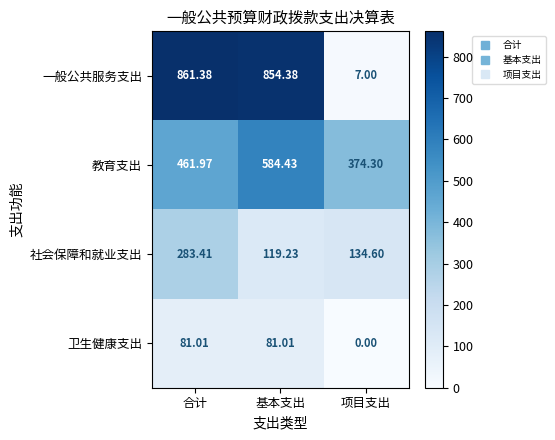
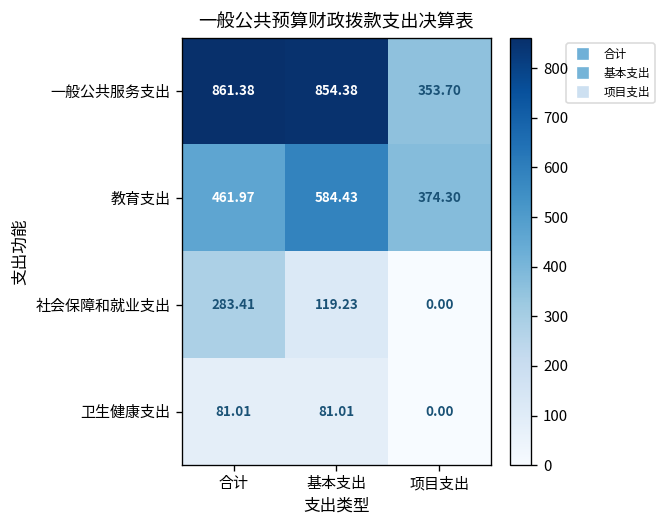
  {
    "一般公共服务支出": {
      "合计": 861.38,
      "基本支出": 854.38,
-     "项目支出": 7.00
+     "项目支出": 353.70
    },
    "教育支出": {
      "合计": 461.97,
      "基本支出": 584.43,
      "项目支出": 374.30
    },
    "社会保障和就业支出": {
      "合计": 283.41,
      "基本支出": 119.23,
-     "项目支出": 134.60
+     "项目支出": 0.00
    },
    "卫生健康支出": {
      "合计": 81.01,
      "基本支出": 81.01,
      "项目支出": 0.00
    }
  }
